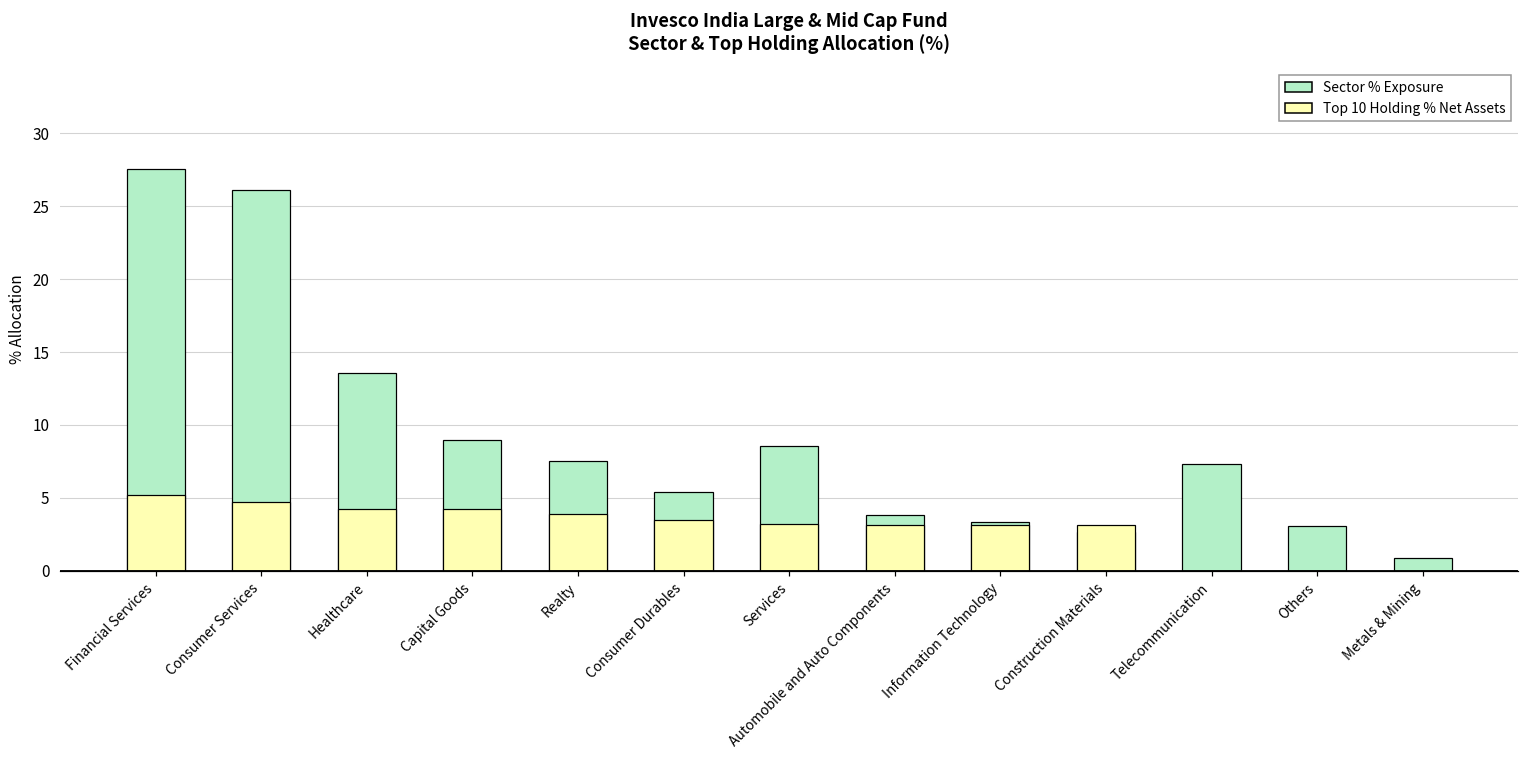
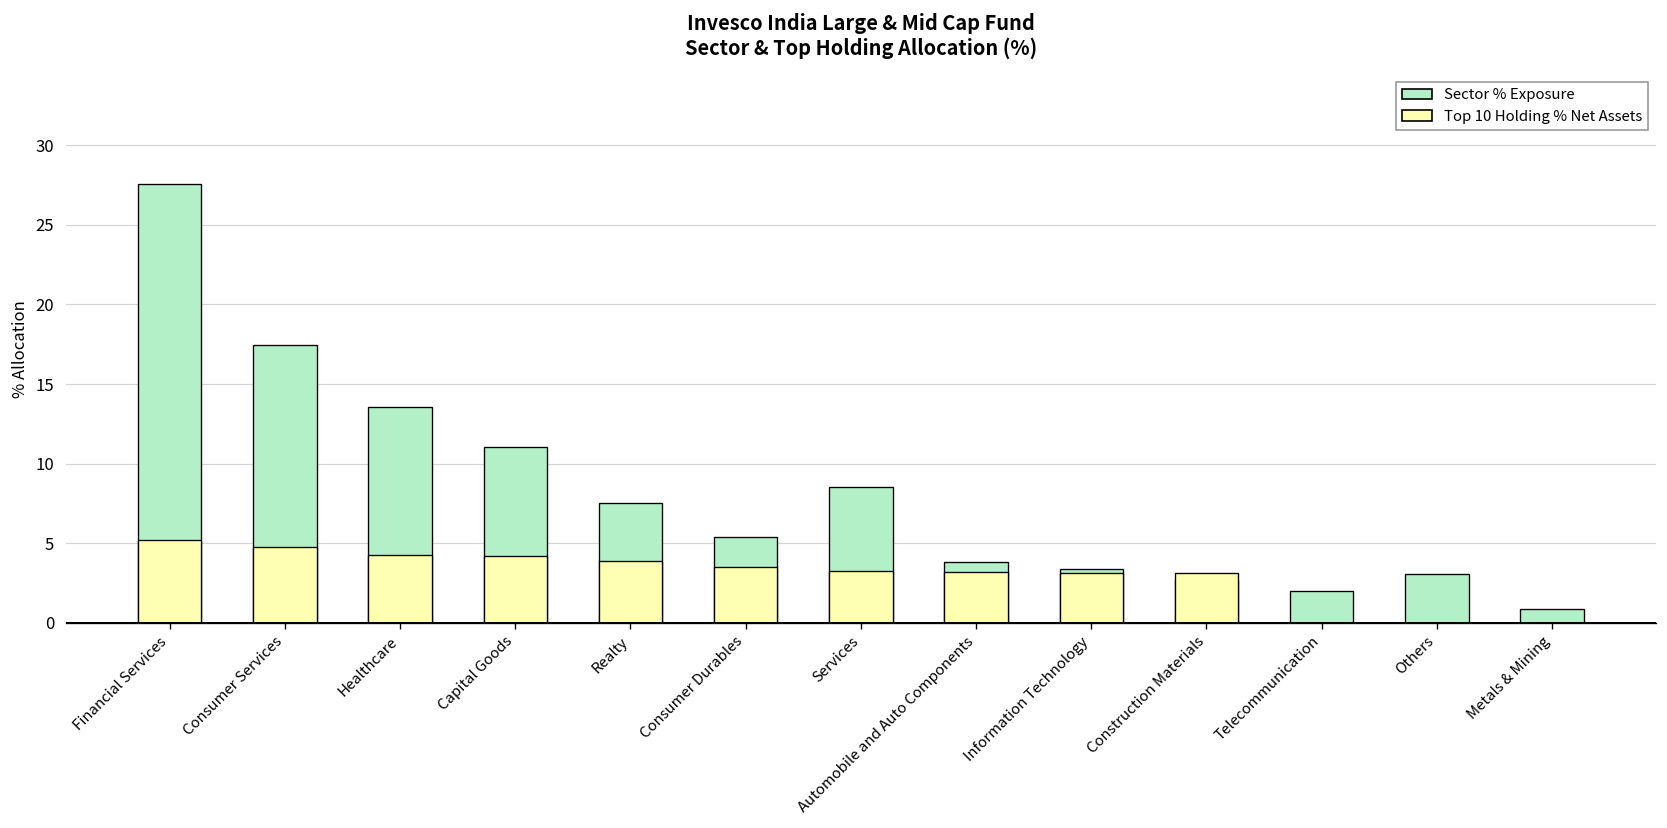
  {
    "Sector % Exposure": {
      "Financial Services": 27.6,
-     "Consumer Services": 26.1,
+     "Consumer Services": 17.4,
      "Healthcare": 13.5,
-     "Capital Goods": 9.0,
+     "Capital Goods": 11.1,
      "Realty": 7.5,
      "Consumer Durables": 5.4,
      "Services": 8.6,
      "Automobile and Auto Components": 3.8,
      "Information Technology": 3.4,
-     "Telecommunication": 7.4,
+     "Telecommunication": 2.0,
      "Others": 3.1,
      "Metals & Mining": 0.9
    },
    "Top 10 Holding % Net Assets": {
      "Construction Materials": 3.1,
      "Telecommunication": 0.0,
      "Others": 0.0,
      "Metals & Mining": 0.0
    }
  }
